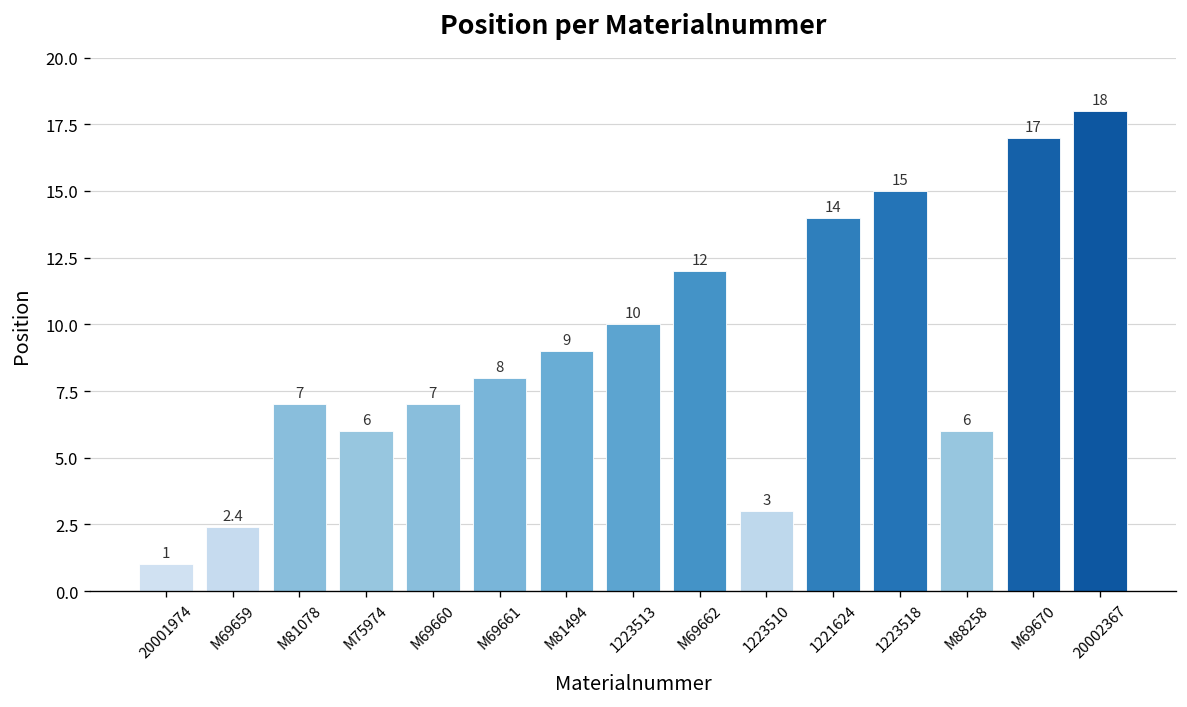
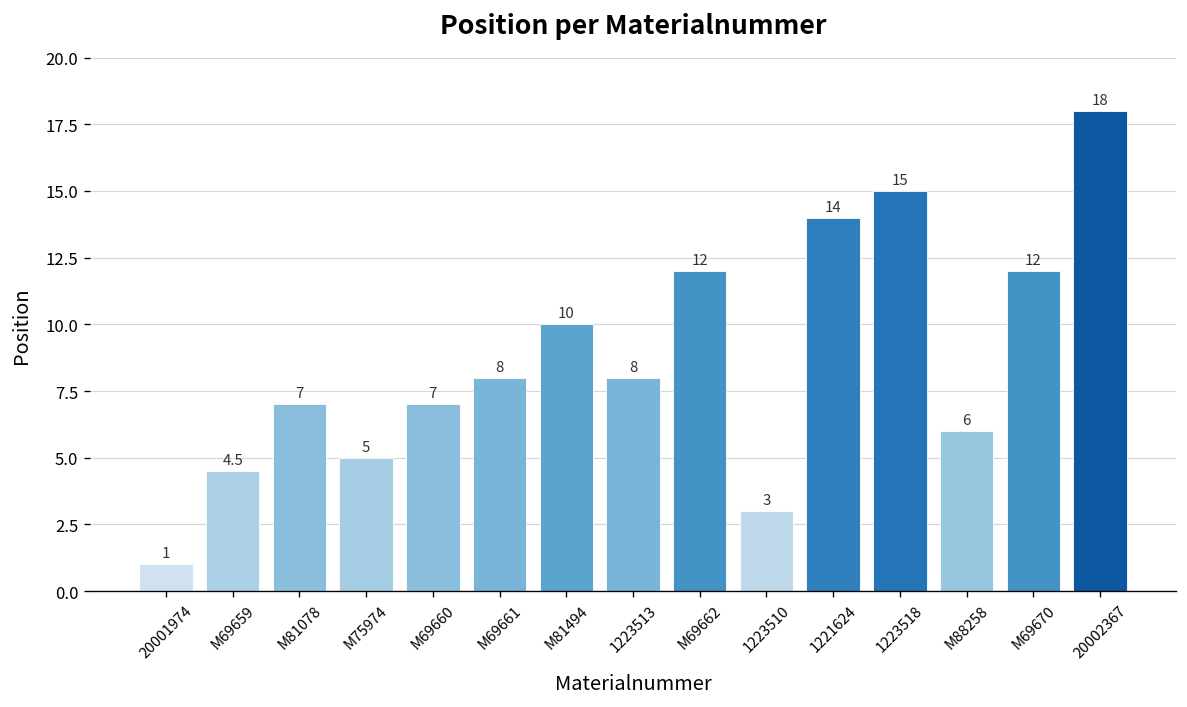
  {
    "20001974": 1,
-   "M69659": 2.4,
+   "M69659": 4.5,
    "M81078": 7,
-   "M75974": 6,
+   "M75974": 5,
    "M69660": 7,
    "M69661": 8,
-   "M81494": 9,
-   "1223513": 10,
+   "M81494": 10,
+   "1223513": 8,
    "M69662": 12,
    "1223510": 3,
    "1221624": 14,
    "1223518": 15,
    "M88258": 6,
-   "M69670": 17,
+   "M69670": 12,
    "20002367": 18
  }
